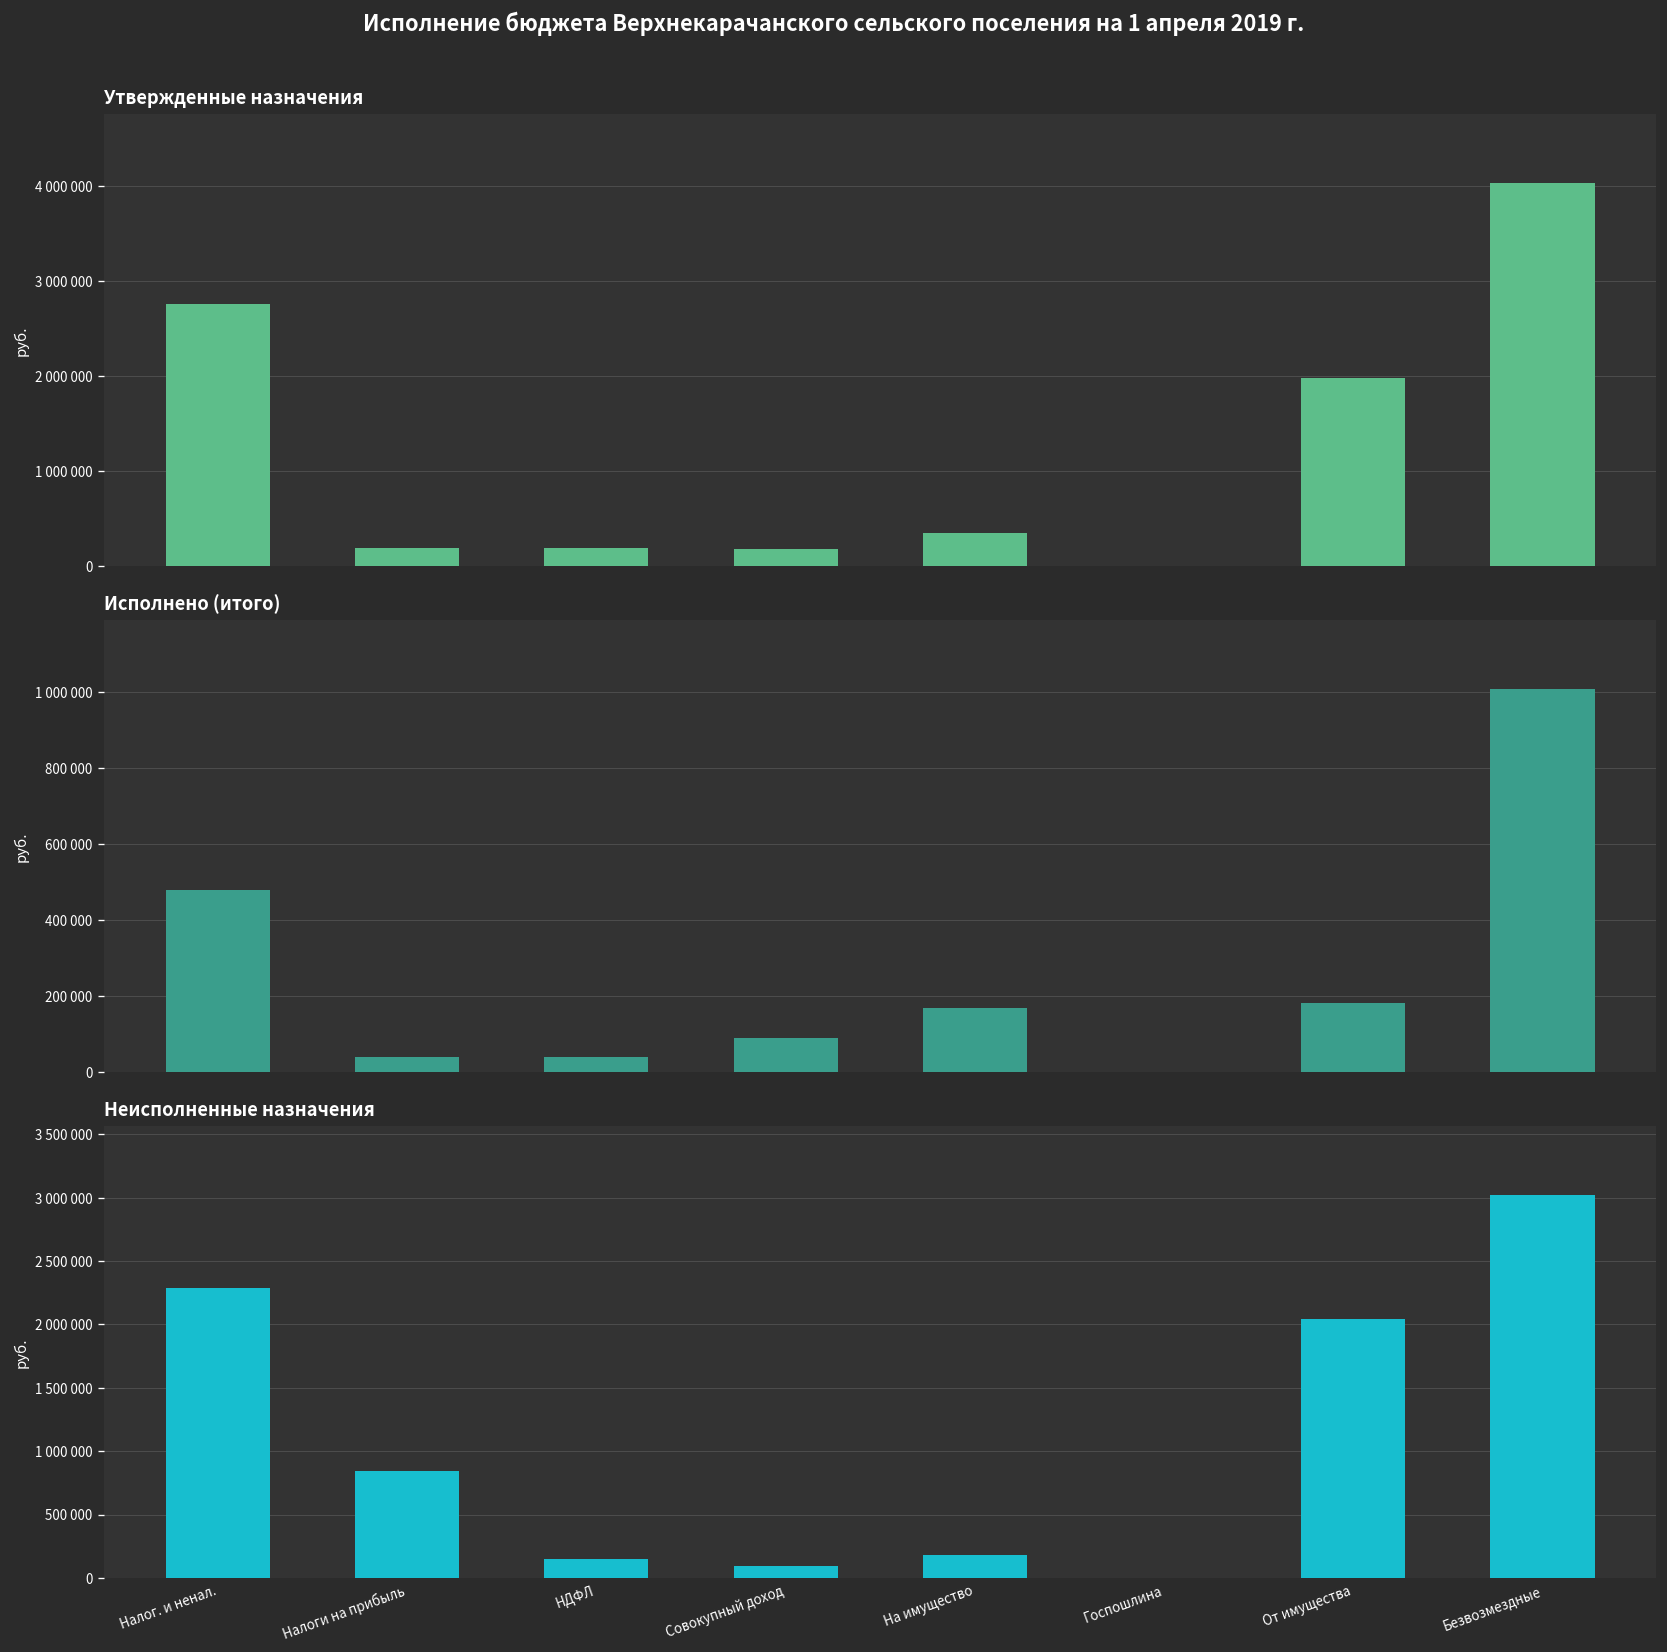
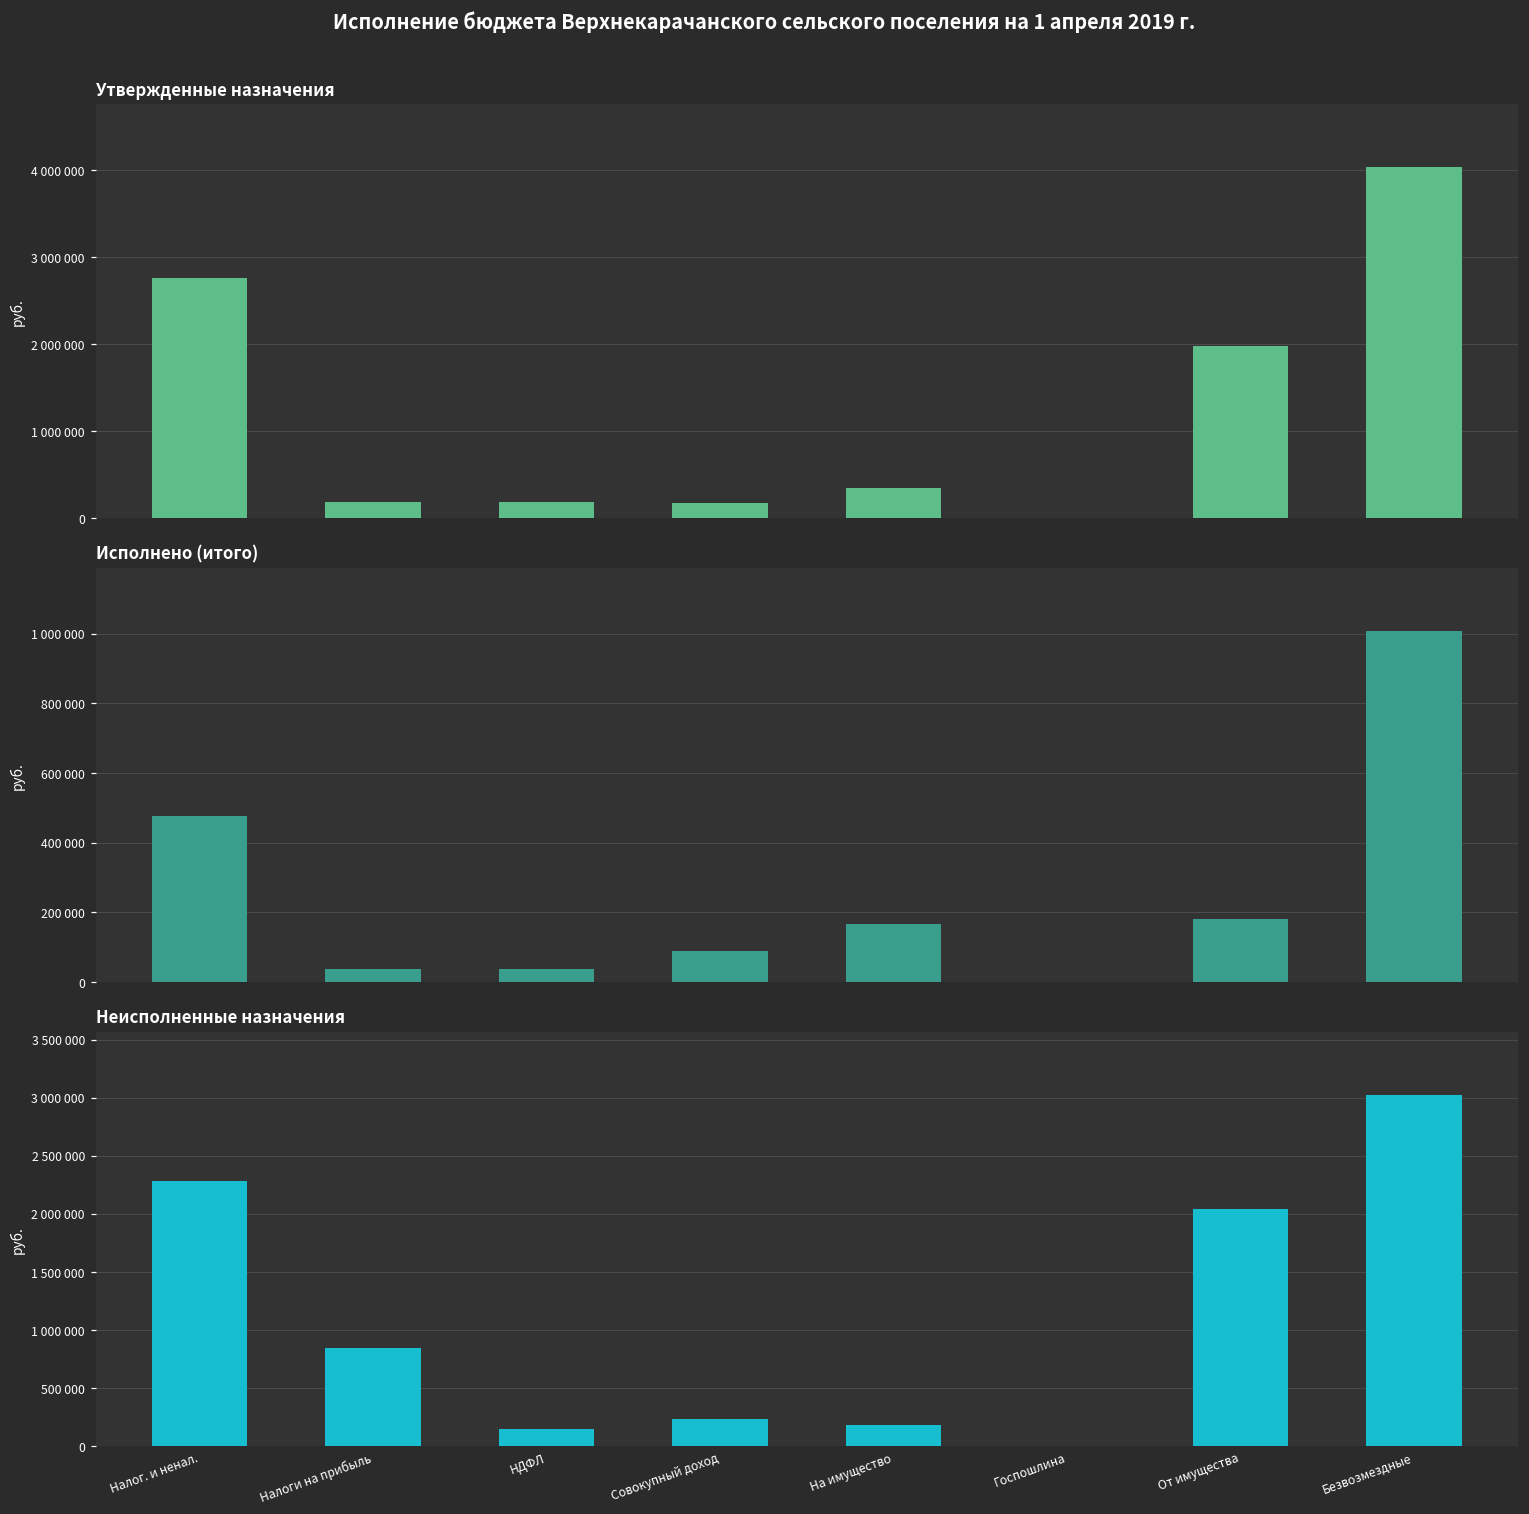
  {
    "Неисполненные назначения": {
      "Налог. и ненал.": 2280000,
      "Налоги на прибыль": 850000,
      "НДФЛ": 150000,
-     "Совокупный доход": 90000,
+     "Совокупный доход": 240000,
      "На имущество": 180000,
      "Госпошлина": 0,
      "От имущества": 2040000,
      "Безвозмездные": 3020000
    }
  }
